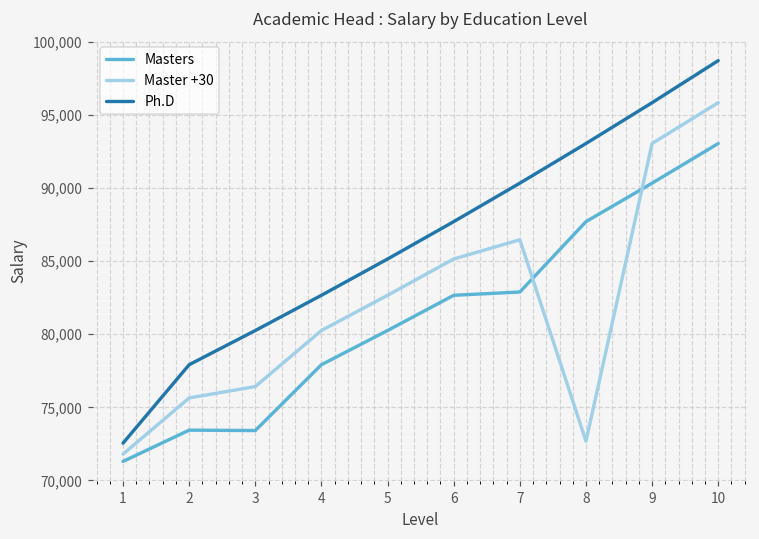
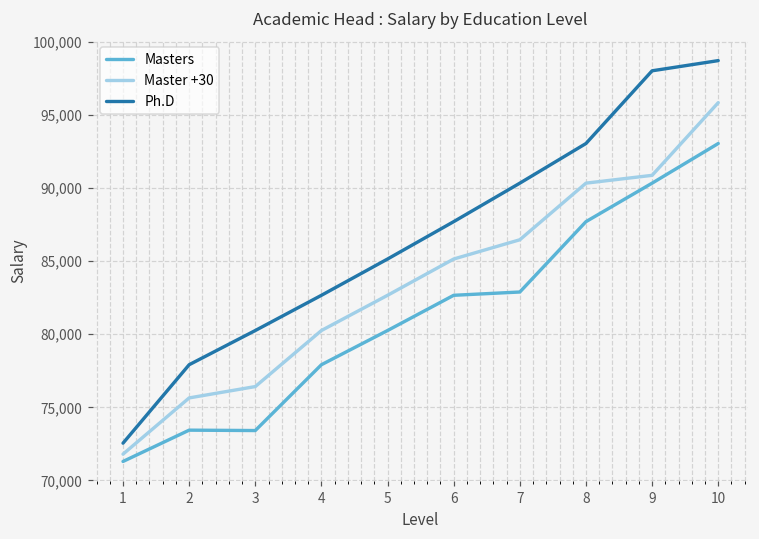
  {
    "Masters": {
      "1": "71,300",
      "2": "73,400",
      "3": "73,400",
      "4": "77,900",
      "5": "80,200",
      "6": "82,700",
      "7": "82,900",
      "8": "87,700",
      "9": "90,300",
      "10": "93,000"
    },
    "Master +30": {
      "1": "71,800",
      "2": "75,600",
      "3": "76,400",
      "4": "80,200",
      "5": "82,700",
      "6": "85,100",
      "7": "86,500",
-     "8": "72,700",
-     "9": "93,000",
+     "8": "90,300",
+     "9": "90,900",
      "10": "95,800"
    },
    "Ph.D": {
      "1": "72,500",
      "2": "77,900",
      "3": "80,200",
      "4": "82,700",
      "5": "85,100",
      "6": "87,700",
      "7": "90,300",
      "8": "93,000",
-     "9": "95,800",
+     "9": "98,000",
      "10": "98,700"
    }
  }
